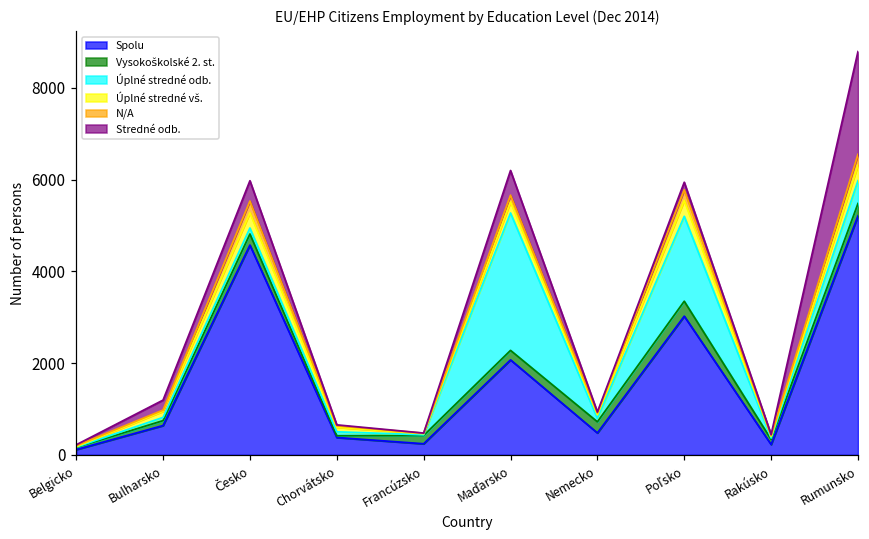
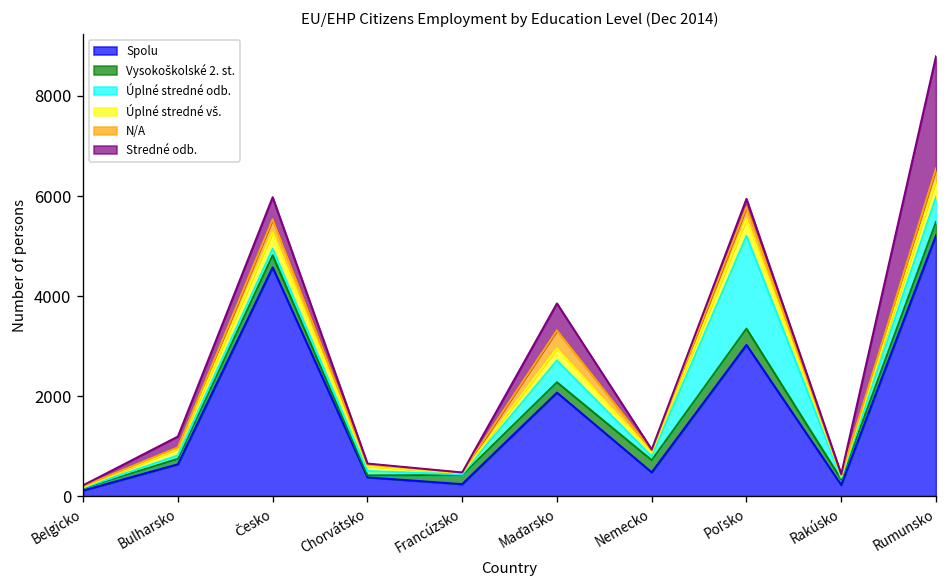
  {
    "Spolu": {
      "Bulharsko": 600,
      "Česko": 4600,
      "Francúzsko": 200,
      "Maďarsko": 2100,
      "Nemecko": 500,
      "Poľsko": 3000,
      "Rakúsko": 200,
      "Rumunsko": 5200
    },
    "Vysokoškolské 2. st.": {
      "Bulharsko": 100,
      "Česko": 200,
      "Maďarsko": 200,
      "Nemecko": 200,
      "Poľsko": 300,
      "Rumunsko": 300
    },
    "Úplné stredné odb.": {
      "Bulharsko": 100,
      "Česko": 100,
      "Chorvátsko": 100,
-     "Maďarsko": 3000,
+     "Maďarsko": 400,
      "Nemecko": 100,
      "Poľsko": 1900,
      "Rumunsko": 500
    },
    "Úplné stredné vš.": {
      "Česko": 300,
      "Maďarsko": 200,
      "Poľsko": 300,
      "Rumunsko": 300
    },
    "N/A": {
      "Česko": 300,
-     "Maďarsko": 100,
+     "Maďarsko": 400,
      "Poľsko": 200,
      "Rumunsko": 200
    },
    "Stredné odb.": {
      "Bulharsko": 200,
      "Česko": 400,
      "Maďarsko": 500,
      "Poľsko": 200,
      "Rumunsko": 2200
    }
  }
